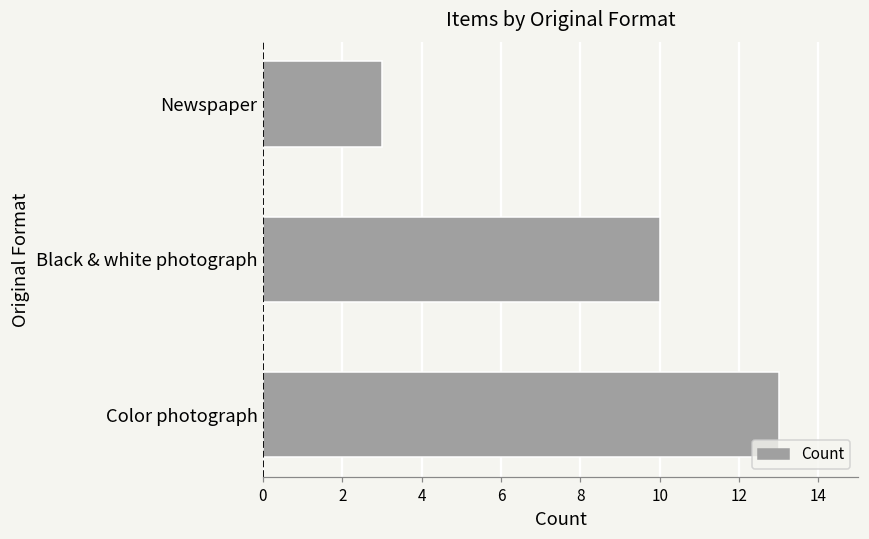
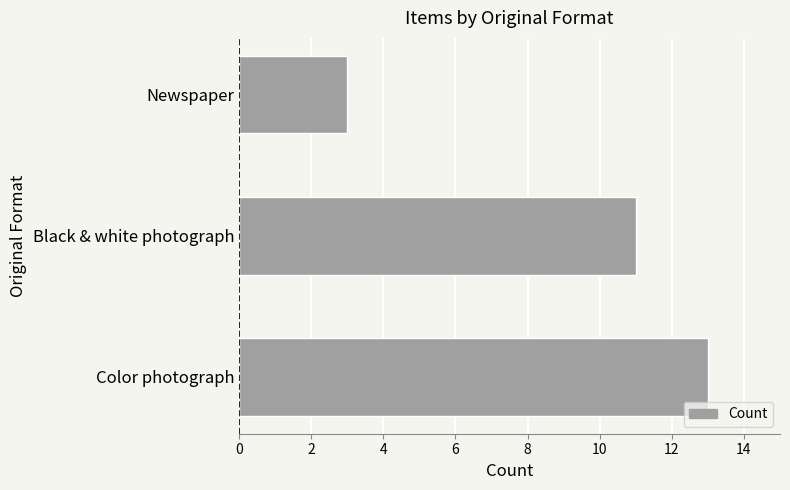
  {
    "Newspaper": 3,
-   "Black & white photograph": 10,
+   "Black & white photograph": 11,
    "Color photograph": 13
  }
